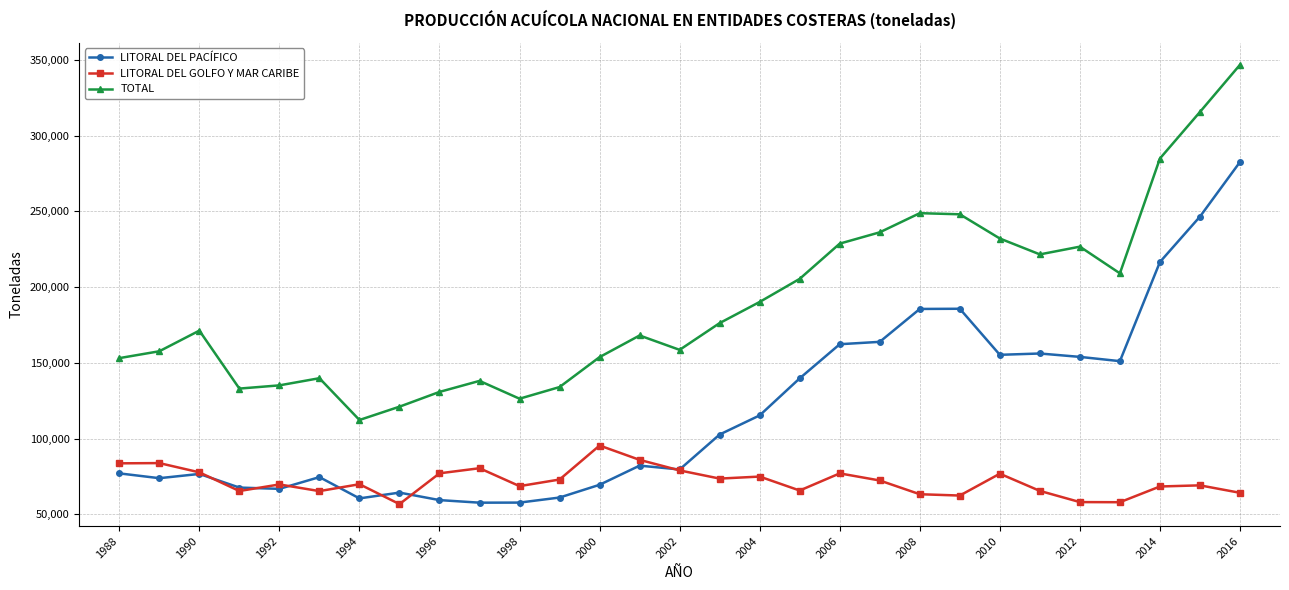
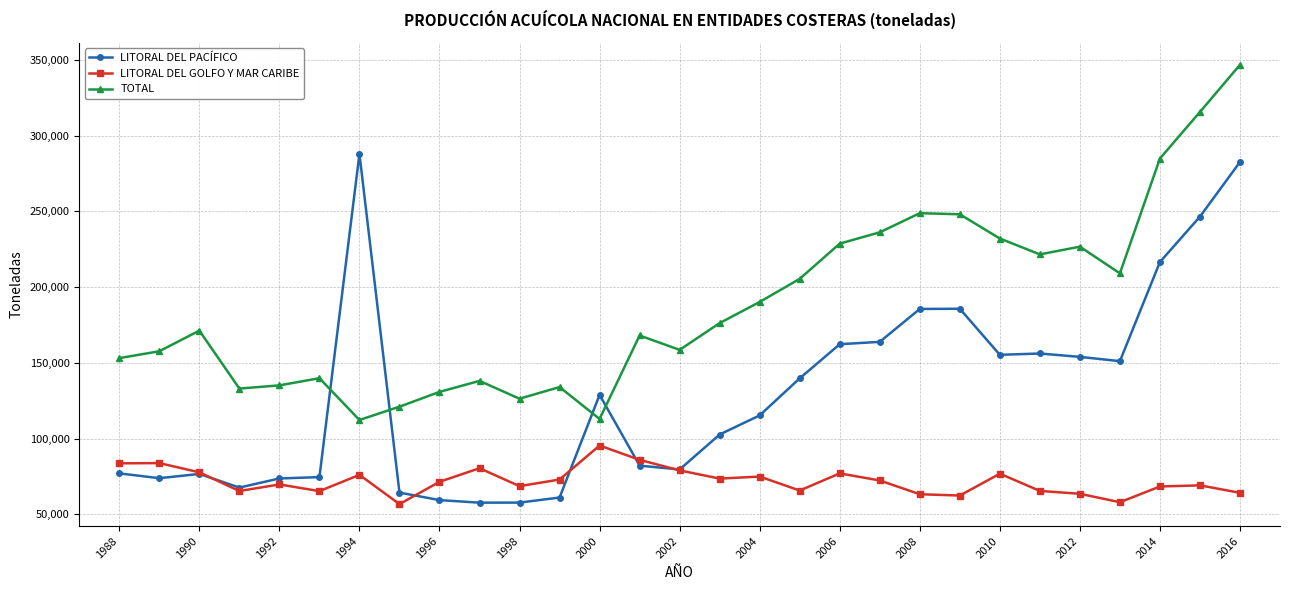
  {
    "LITORAL DEL PACÍFICO": {
      "1988": "77,000",
-     "1992": "67,000",
-     "1994": "60,000",
+     "1992": "74,000",
+     "1994": "288,000",
      "1996": "59,000",
      "1998": "58,000",
-     "2000": "69,000",
+     "2000": "129,000",
      "2004": "115,000",
      "2006": "162,000",
      "2008": "186,000",
      "2010": "155,000",
      "2012": "154,000",
      "2014": "217,000",
      "2016": "283,000"
    },
    "LITORAL DEL GOLFO Y MAR CARIBE": {
      "1988": "84,000",
      "1992": "70,000",
-     "1994": "70,000",
-     "1996": "77,000",
+     "1994": "76,000",
+     "1996": "71,000",
      "1998": "69,000",
      "2000": "95,000",
      "2004": "75,000",
      "2006": "77,000",
      "2008": "63,000",
      "2010": "77,000",
-     "2012": "58,000",
+     "2012": "64,000",
      "2014": "68,000",
      "2016": "64,000"
    },
    "TOTAL": {
      "1988": "153,000",
      "1990": "171,000",
      "1992": "135,000",
      "1994": "112,000",
      "1996": "131,000",
      "1998": "126,000",
-     "2000": "154,000",
+     "2000": "113,000",
      "2002": "159,000",
      "2004": "190,000",
      "2006": "229,000",
      "2008": "249,000",
      "2010": "232,000",
      "2012": "227,000",
      "2014": "285,000",
      "2016": "347,000"
    }
  }
